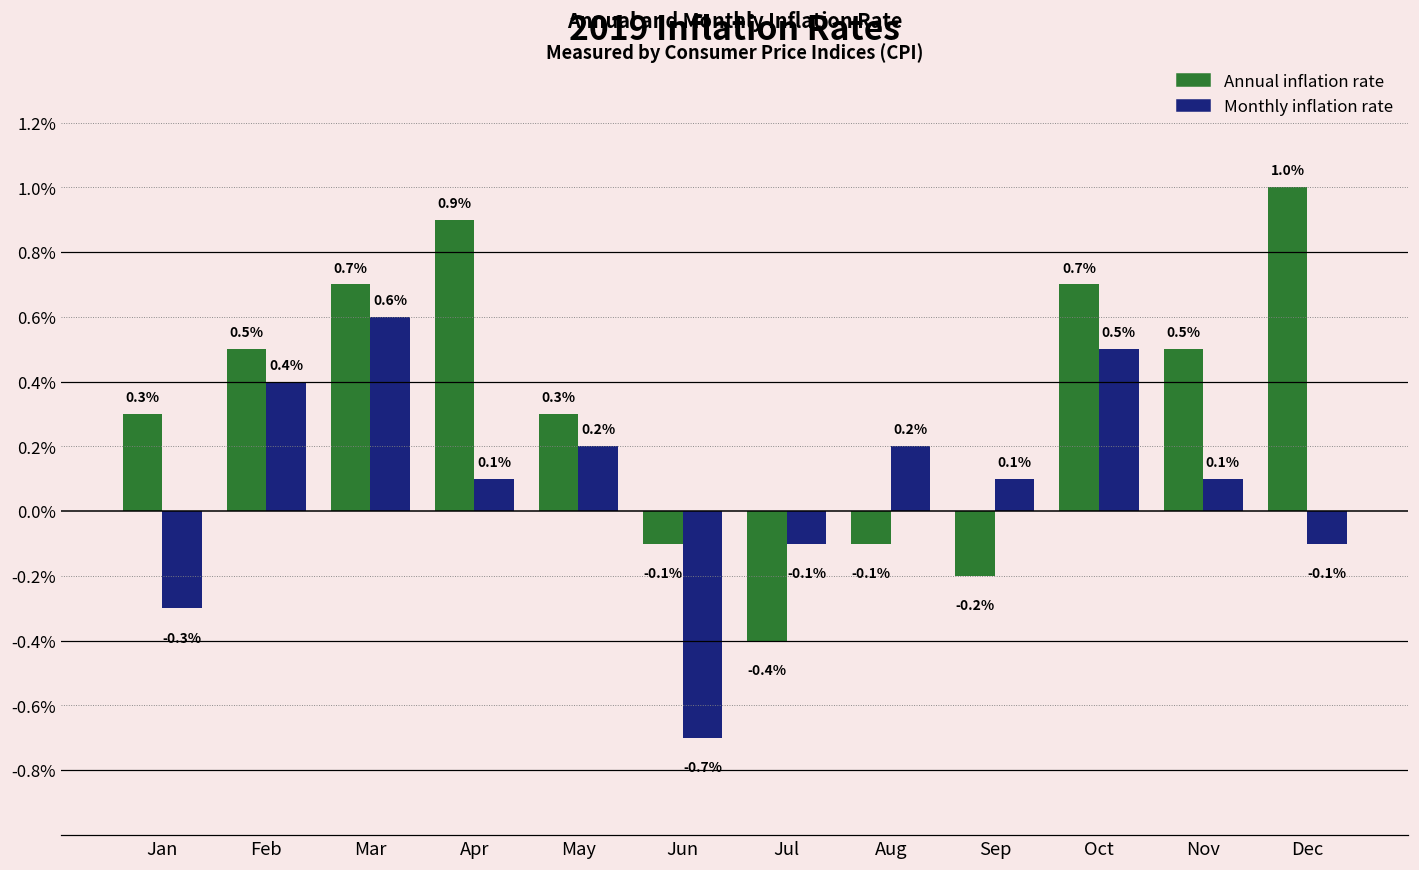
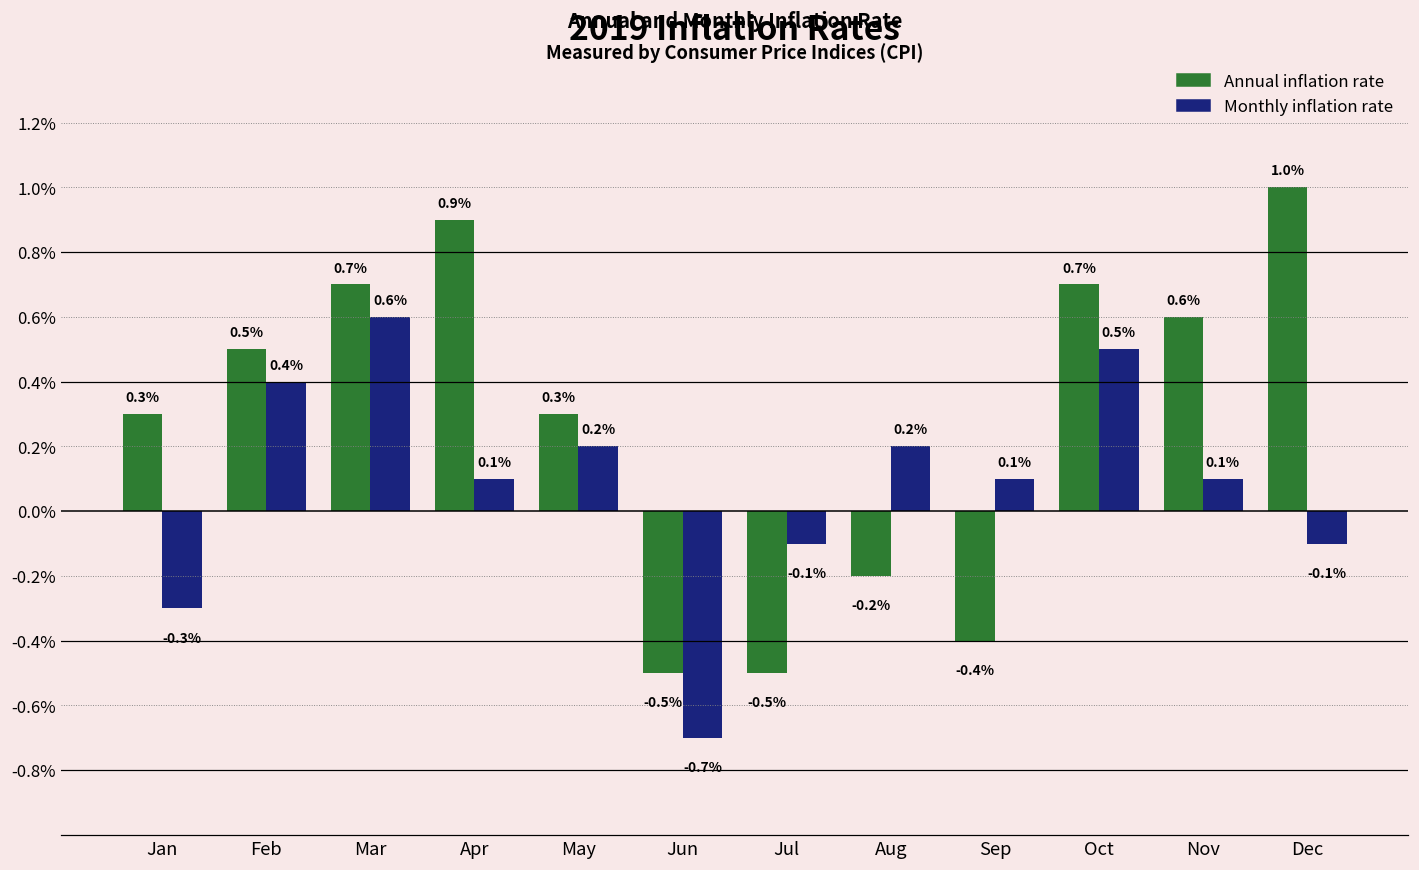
  {
    "Annual inflation rate": {
      "Jan": "0.3%",
      "Feb": "0.5%",
      "Mar": "0.7%",
      "Apr": "0.9%",
      "May": "0.3%",
-     "Jun": "-0.1%",
-     "Jul": "-0.4%",
-     "Aug": "-0.1%",
-     "Sep": "-0.2%",
+     "Jun": "-0.5%",
+     "Jul": "-0.5%",
+     "Aug": "-0.2%",
+     "Sep": "-0.4%",
      "Oct": "0.7%",
-     "Nov": "0.5%",
+     "Nov": "0.6%",
      "Dec": "1.0%"
    },
    "Monthly inflation rate": {
      "Jan": "-0.3%",
      "Feb": "0.4%",
      "Mar": "0.6%",
      "Apr": "0.1%",
      "May": "0.2%",
      "Jun": "-0.7%",
      "Jul": "-0.1%",
      "Aug": "0.2%",
      "Sep": "0.1%",
      "Oct": "0.5%",
      "Nov": "0.1%",
      "Dec": "-0.1%"
    }
  }
